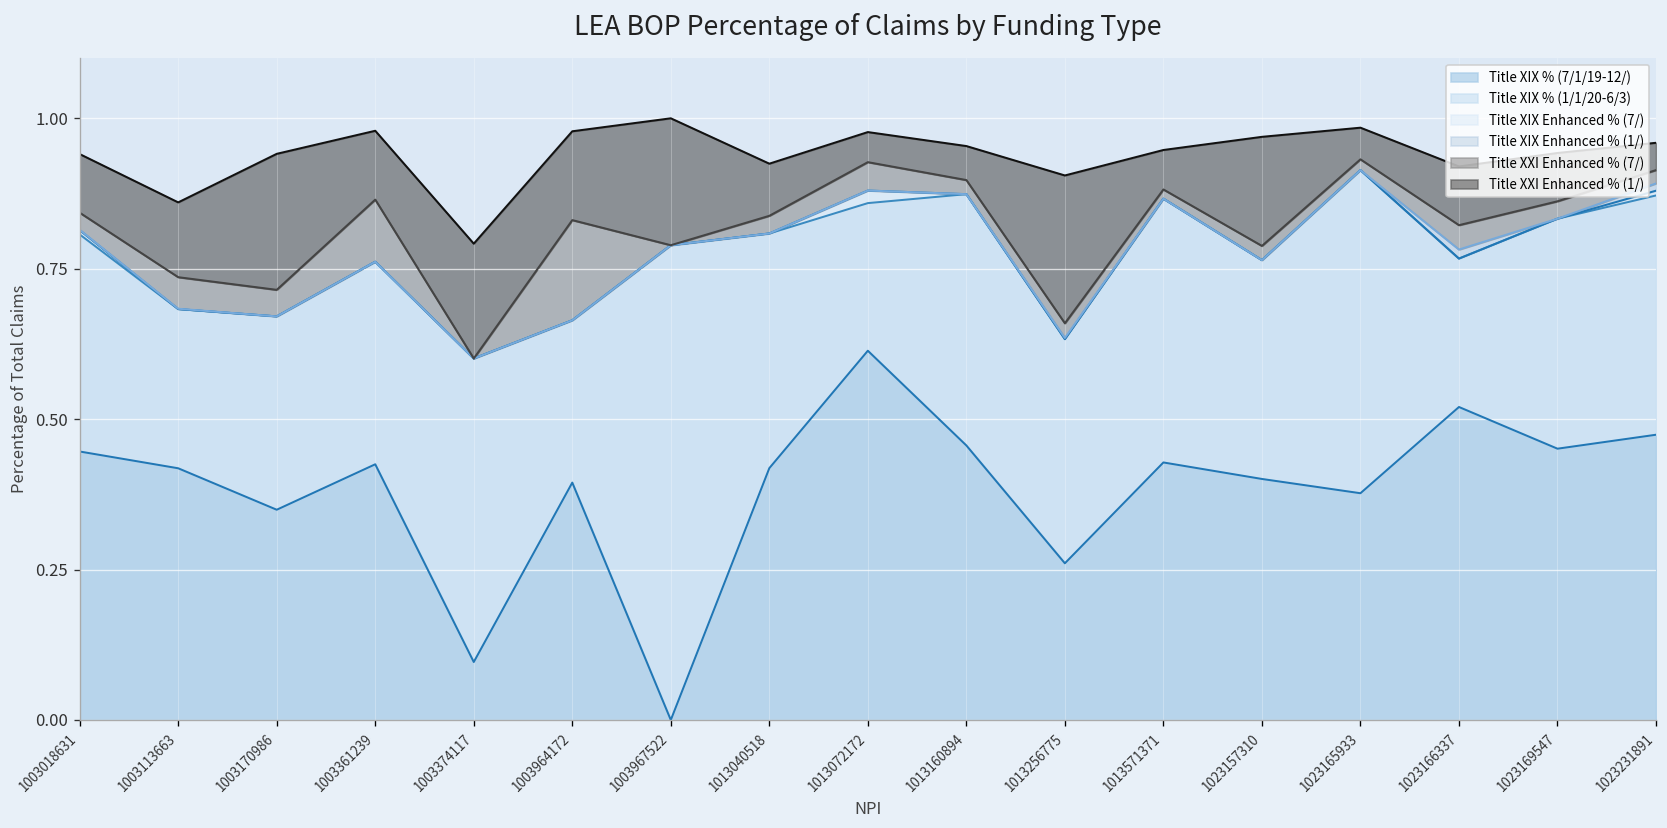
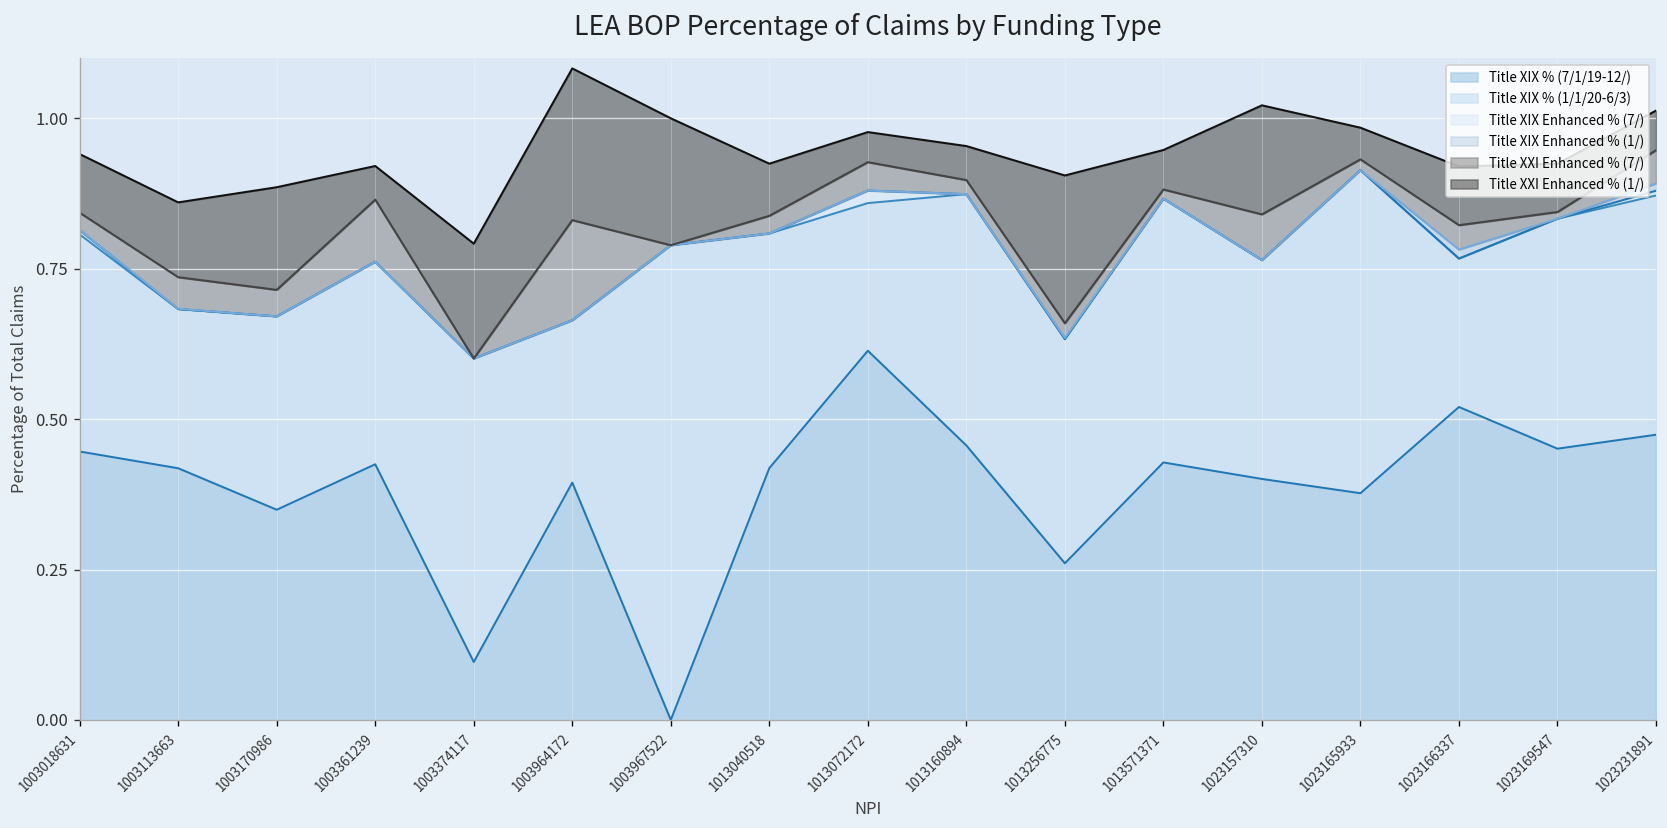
  {
    "Title XXI Enhanced % (7/)": {
      "1003018631": 0.03,
      "1003113663": 0.05,
      "1003170986": 0.04,
      "1003361239": 0.10,
      "1003964172": 0.17,
      "1013040518": 0.03,
      "1013072172": 0.05,
      "1013160894": 0.02,
      "1013256775": 0.02,
      "1013571371": 0.02,
-     "1023157310": 0.02,
+     "1023157310": 0.08,
      "1023165933": 0.02,
      "1023166337": 0.04,
-     "1023169547": 0.03,
-     "1023231891": 0.02
+     "1023169547": 0.01,
+     "1023231891": 0.06
    },
    "Title XXI Enhanced % (1/)": {
      "1003018631": 0.10,
      "1003113663": 0.12,
-     "1003170986": 0.23,
-     "1003361239": 0.11,
+     "1003170986": 0.17,
+     "1003361239": 0.06,
      "1003374117": 0.19,
-     "1003964172": 0.15,
+     "1003964172": 0.25,
      "1003967522": 0.21,
      "1013040518": 0.09,
      "1013072172": 0.05,
      "1013160894": 0.06,
      "1013256775": 0.25,
      "1013571371": 0.07,
      "1023157310": 0.18,
      "1023165933": 0.05,
-     "1023231891": 0.05
+     "1023231891": 0.07
    }
  }
